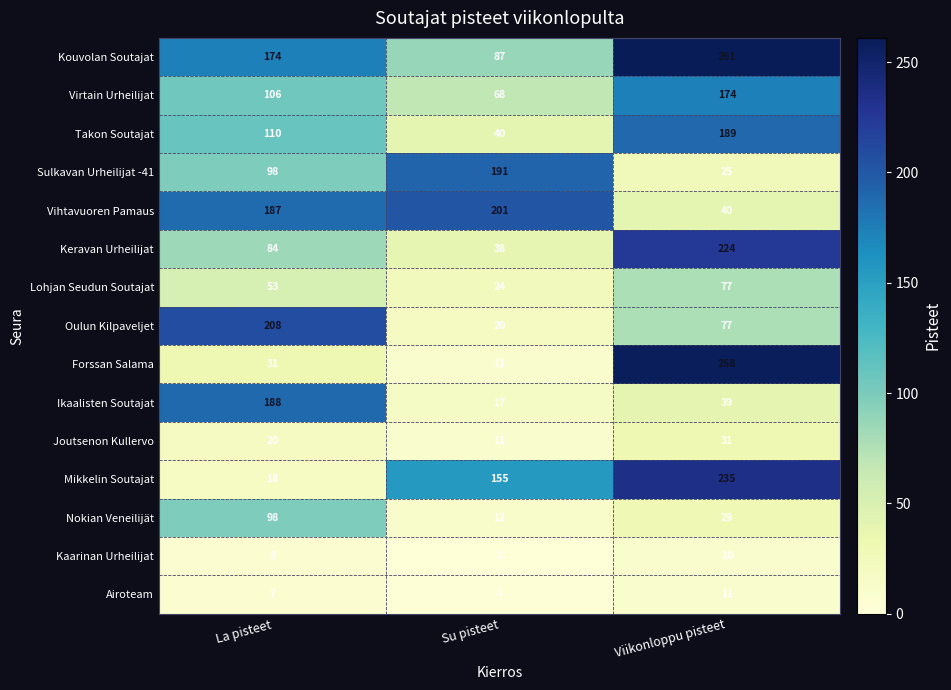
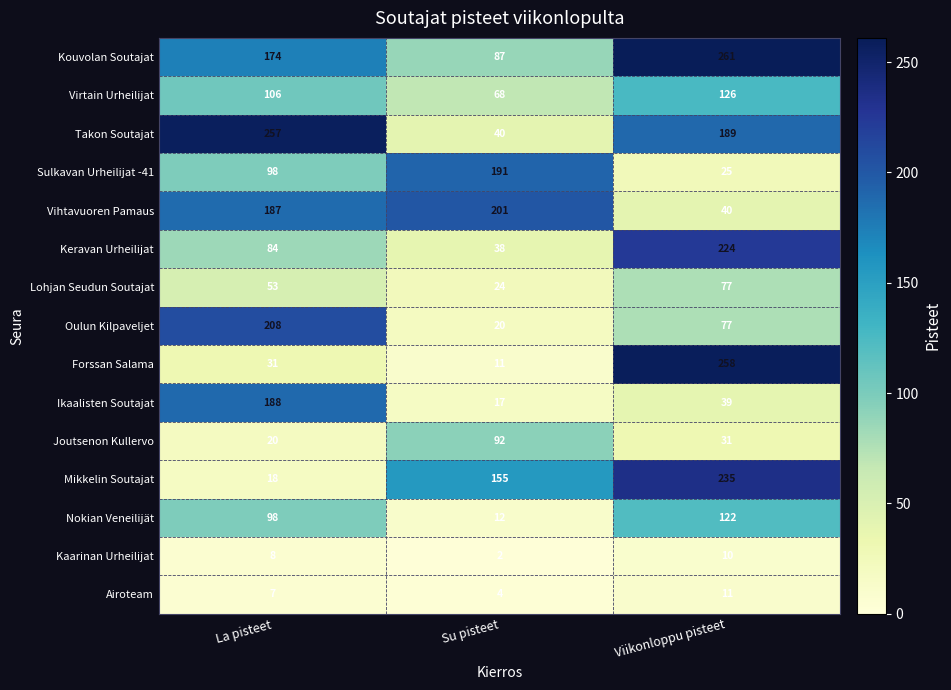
  {
    "Kouvolan Soutajat": {
      "La pisteet": 174,
      "Su pisteet": 87,
      "Viikonloppu pisteet": 261
    },
    "Virtain Urheilijat": {
      "La pisteet": 106,
      "Su pisteet": 68,
-     "Viikonloppu pisteet": 174
+     "Viikonloppu pisteet": 126
    },
    "Takon Soutajat": {
-     "La pisteet": 110,
+     "La pisteet": 257,
      "Su pisteet": 40,
      "Viikonloppu pisteet": 189
    },
    "Sulkavan Urheilijat -41": {
      "La pisteet": 98,
      "Su pisteet": 191,
      "Viikonloppu pisteet": 25
    },
    "Vihtavuoren Pamaus": {
      "La pisteet": 187,
      "Su pisteet": 201,
      "Viikonloppu pisteet": 40
    },
    "Keravan Urheilijat": {
      "La pisteet": 84,
      "Su pisteet": 38,
      "Viikonloppu pisteet": 224
    },
    "Lohjan Seudun Soutajat": {
      "La pisteet": 53,
      "Su pisteet": 24,
      "Viikonloppu pisteet": 77
    },
    "Oulun Kilpaveljet": {
      "La pisteet": 208,
      "Su pisteet": 20,
      "Viikonloppu pisteet": 77
    },
    "Forssan Salama": {
      "La pisteet": 31,
      "Su pisteet": 11,
      "Viikonloppu pisteet": 258
    },
    "Ikaalisten Soutajat": {
      "La pisteet": 188,
      "Su pisteet": 17,
      "Viikonloppu pisteet": 39
    },
    "Joutsenon Kullervo": {
      "La pisteet": 20,
-     "Su pisteet": 11,
+     "Su pisteet": 92,
      "Viikonloppu pisteet": 31
    },
    "Mikkelin Soutajat": {
      "La pisteet": 18,
      "Su pisteet": 155,
      "Viikonloppu pisteet": 235
    },
    "Nokian Veneilijät": {
      "La pisteet": 98,
      "Su pisteet": 12,
-     "Viikonloppu pisteet": 29
+     "Viikonloppu pisteet": 122
    },
    "Kaarinan Urheilijat": {
      "Viikonloppu pisteet": 10
    },
    "Airoteam": {
      "Viikonloppu pisteet": 11
    }
  }
